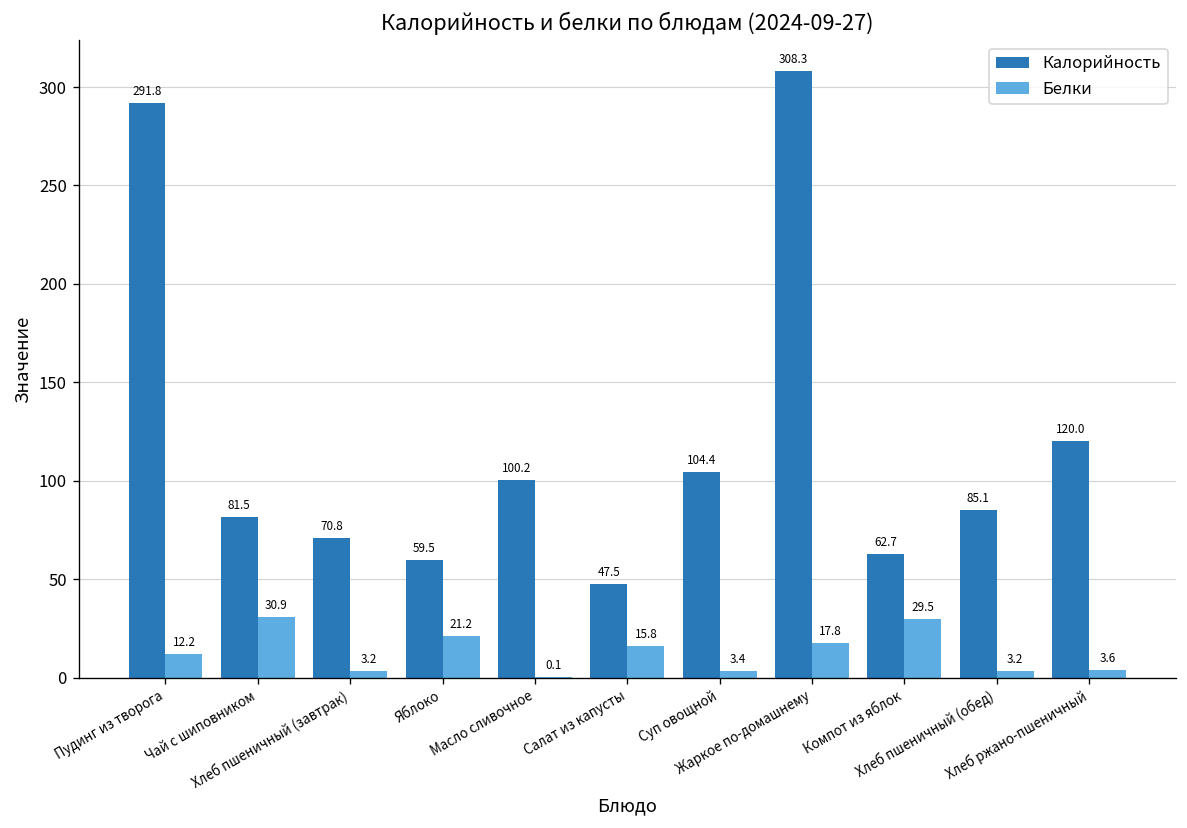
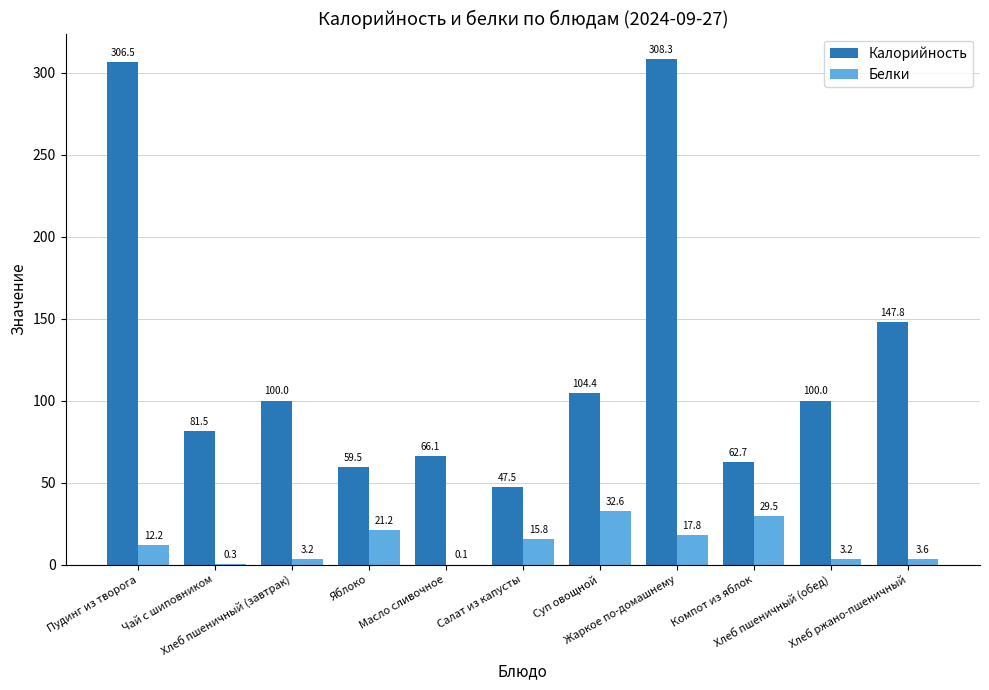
  {
    "Калорийность": {
-     "Пудинг из творога": 291.8,
+     "Пудинг из творога": 306.5,
      "Чай с шиповником": 81.5,
-     "Хлеб пшеничный (завтрак)": 70.8,
+     "Хлеб пшеничный (завтрак)": 100.0,
      "Яблоко": 59.5,
-     "Масло сливочное": 100.2,
+     "Масло сливочное": 66.1,
      "Салат из капусты": 47.5,
      "Суп овощной": 104.4,
      "Жаркое по-домашнему": 308.3,
      "Компот из яблок": 62.7,
-     "Хлеб пшеничный (обед)": 85.1,
-     "Хлеб ржано-пшеничный": 120.0
+     "Хлеб пшеничный (обед)": 100.0,
+     "Хлеб ржано-пшеничный": 147.8
    },
    "Белки": {
      "Пудинг из творога": 12.2,
-     "Чай с шиповником": 30.9,
+     "Чай с шиповником": 0.3,
      "Хлеб пшеничный (завтрак)": 3.2,
      "Яблоко": 21.2,
      "Масло сливочное": 0.1,
      "Салат из капусты": 15.8,
-     "Суп овощной": 3.4,
+     "Суп овощной": 32.6,
      "Жаркое по-домашнему": 17.8,
      "Компот из яблок": 29.5,
      "Хлеб пшеничный (обед)": 3.2,
      "Хлеб ржано-пшеничный": 3.6
    }
  }
